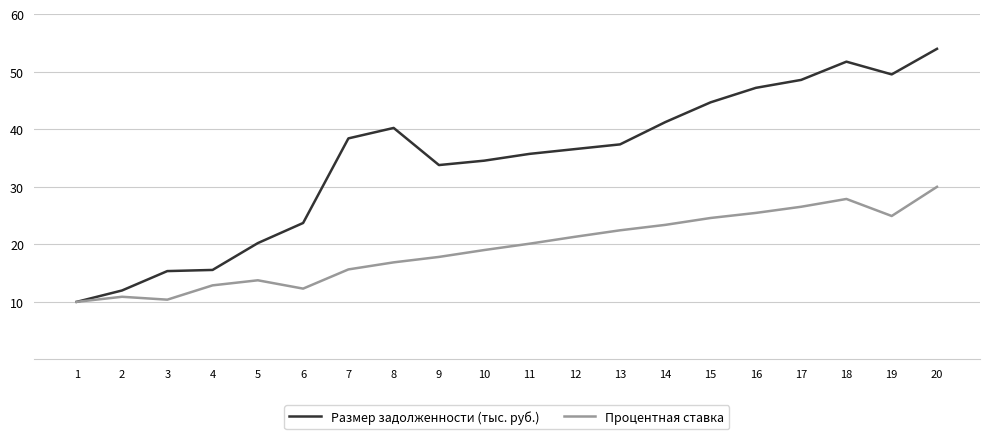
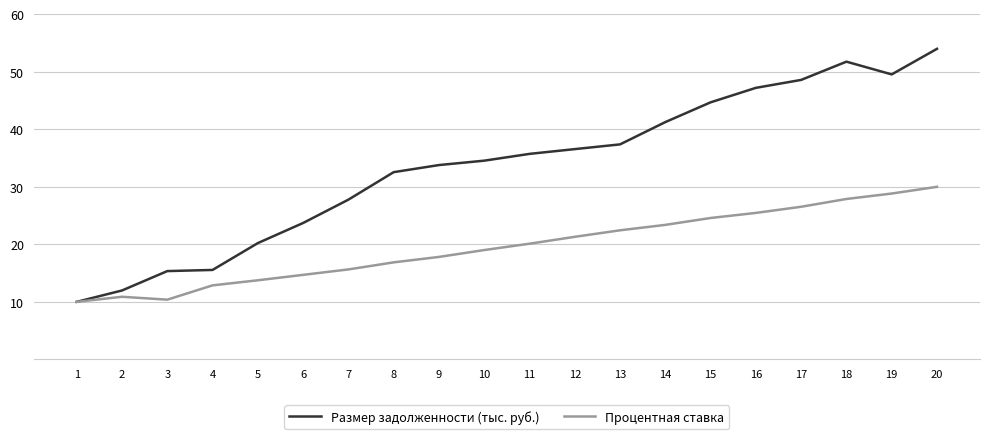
  {
    "Размер задолженности (тыс. руб.)": {
      "2": 12,
      "3": 15,
      "4": 16,
      "5": 20,
      "6": 24,
-     "7": 38,
-     "8": 40,
+     "7": 28,
+     "8": 33,
      "9": 34,
      "10": 35,
      "11": 36,
      "12": 37,
      "13": 37,
      "14": 41,
      "15": 45,
      "16": 47,
      "17": 49,
      "18": 52,
      "19": 50,
      "20": 54
    },
    "Процентная ставка": {
      "2": 11,
      "3": 10,
      "4": 13,
      "5": 14,
-     "6": 12,
+     "6": 15,
      "7": 16,
      "8": 17,
      "9": 18,
      "10": 19,
      "11": 20,
      "12": 21,
      "13": 22,
      "14": 23,
      "15": 25,
      "16": 25,
      "17": 27,
      "18": 28,
-     "19": 25,
+     "19": 29,
      "20": 30
    }
  }
